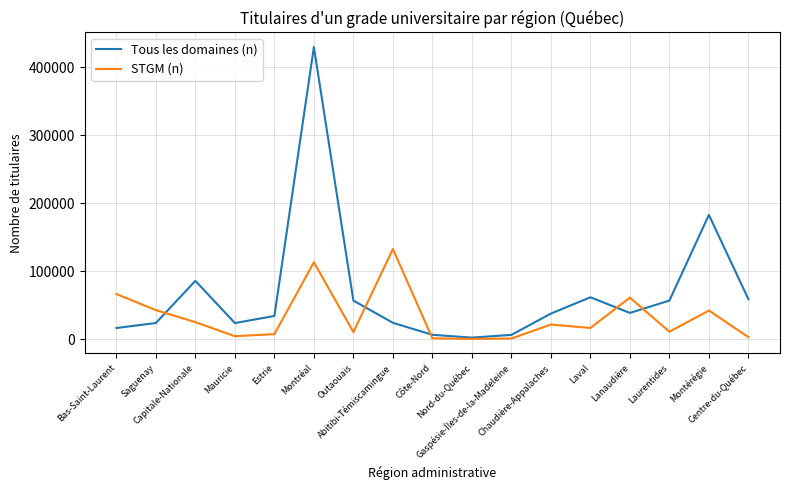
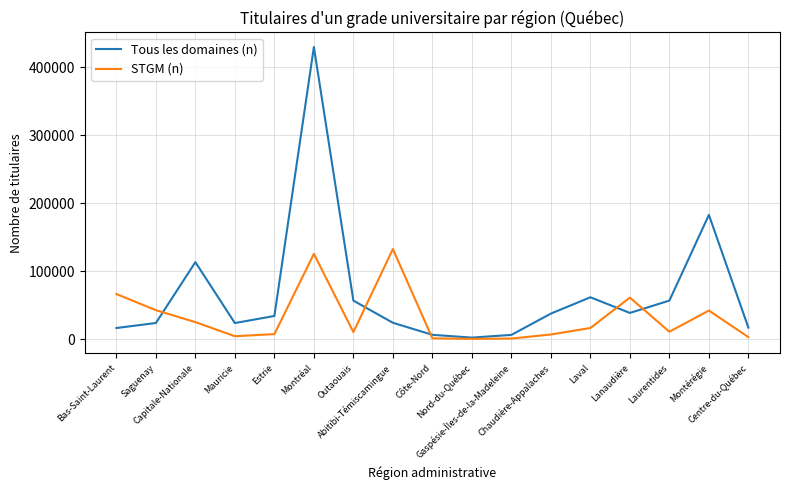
  {
    "Tous les domaines (n)": {
      "Bas-Saint-Laurent": 20000,
      "Saguenay": 20000,
-     "Capitale-Nationale": 90000,
+     "Capitale-Nationale": 110000,
      "Mauricie": 20000,
      "Estrie": 30000,
      "Montréal": 430000,
      "Outaouais": 60000,
      "Abitibi-Témiscamingue": 20000,
      "Côte-Nord": 10000,
      "Gaspésie-Îles-de-la-Madeleine": 10000,
      "Chaudière-Appalaches": 40000,
      "Laval": 60000,
      "Lanaudière": 40000,
      "Laurentides": 60000,
      "Montérégie": 180000,
-     "Centre-du-Québec": 60000
+     "Centre-du-Québec": 20000
    },
    "STGM (n)": {
      "Bas-Saint-Laurent": 70000,
      "Saguenay": 40000,
      "Capitale-Nationale": 20000,
      "Mauricie": 0,
      "Estrie": 10000,
-     "Montréal": 110000,
+     "Montréal": 130000,
      "Outaouais": 10000,
      "Abitibi-Témiscamingue": 130000,
      "Côte-Nord": 0,
      "Gaspésie-Îles-de-la-Madeleine": 0,
-     "Chaudière-Appalaches": 20000,
+     "Chaudière-Appalaches": 10000,
      "Laval": 20000,
      "Lanaudière": 60000,
      "Laurentides": 10000,
      "Montérégie": 40000,
      "Centre-du-Québec": 0
    }
  }
